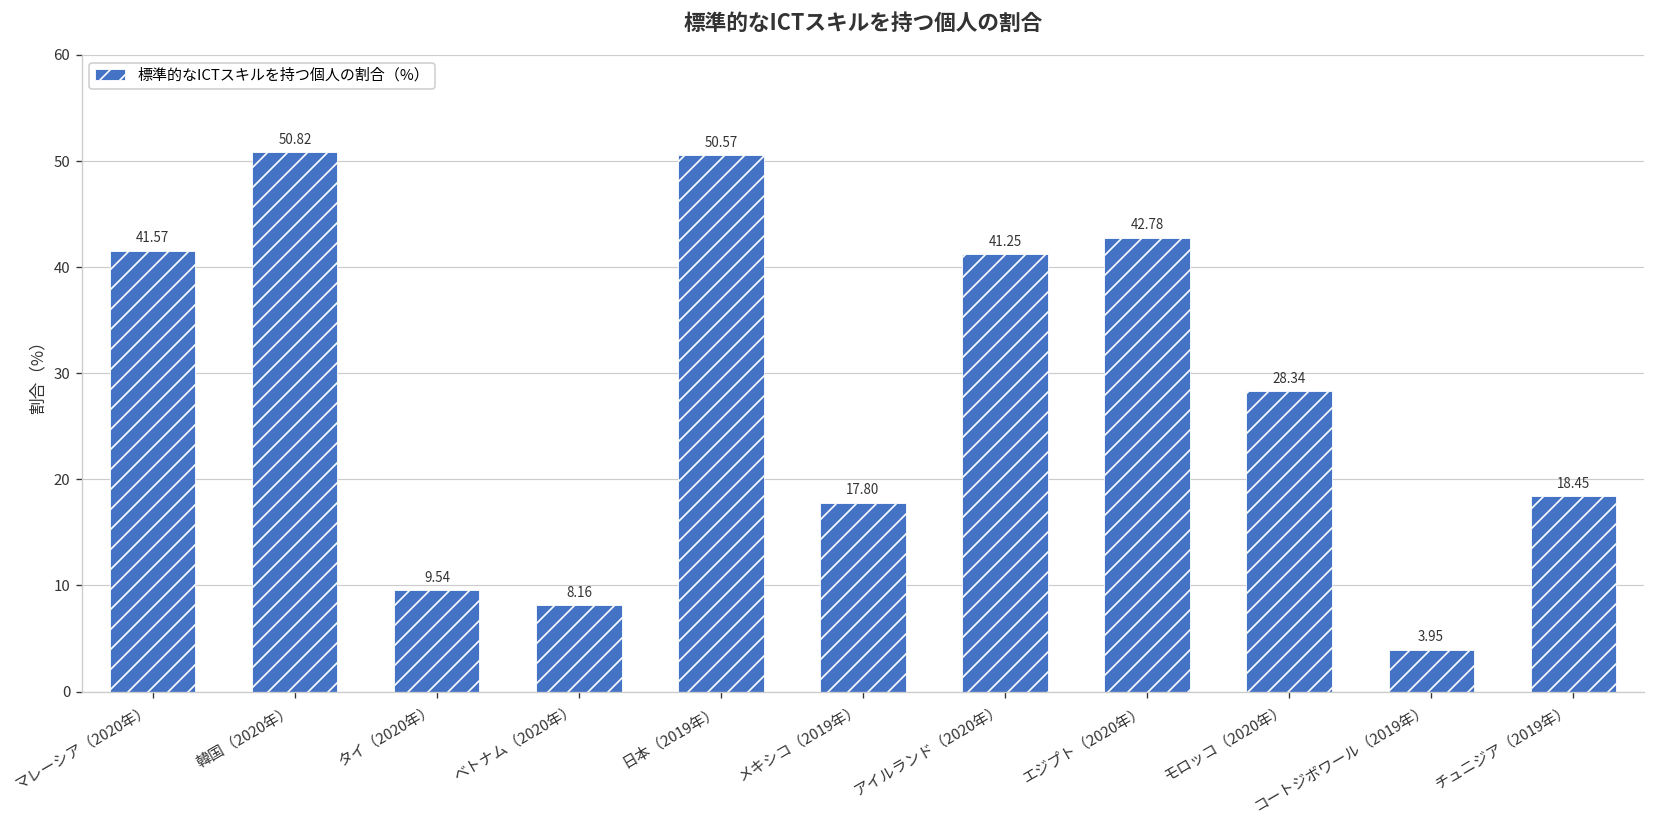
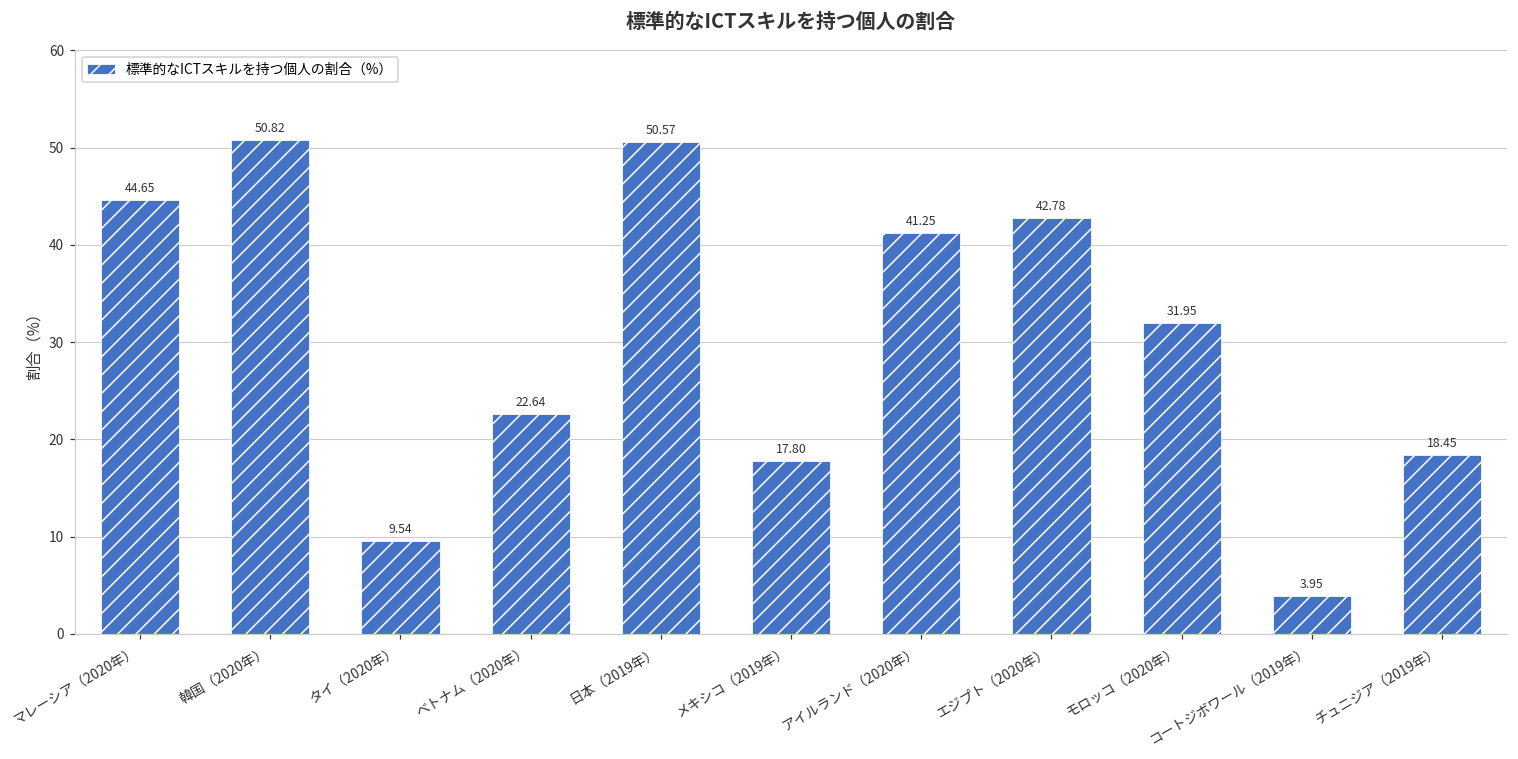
  {
-   "マレーシア（2020年）": 41.57,
+   "マレーシア（2020年）": 44.65,
    "韓国（2020年）": 50.82,
    "タイ（2020年）": 9.54,
-   "ベトナム（2020年）": 8.16,
+   "ベトナム（2020年）": 22.64,
    "日本（2019年）": 50.57,
    "メキシコ（2019年）": 17.80,
    "アイルランド（2020年）": 41.25,
    "エジプト（2020年）": 42.78,
-   "モロッコ（2020年）": 28.34,
+   "モロッコ（2020年）": 31.95,
    "コートジボワール（2019年）": 3.95,
    "チュニジア（2019年）": 18.45
  }
